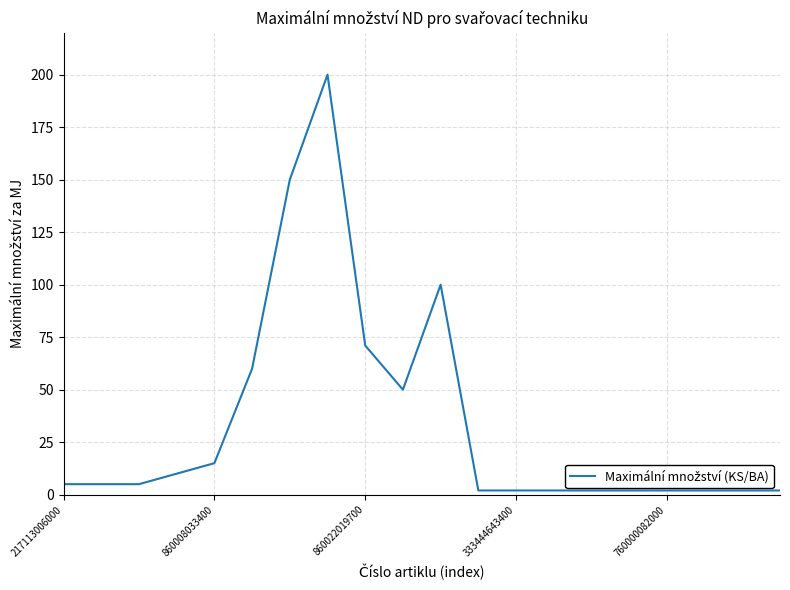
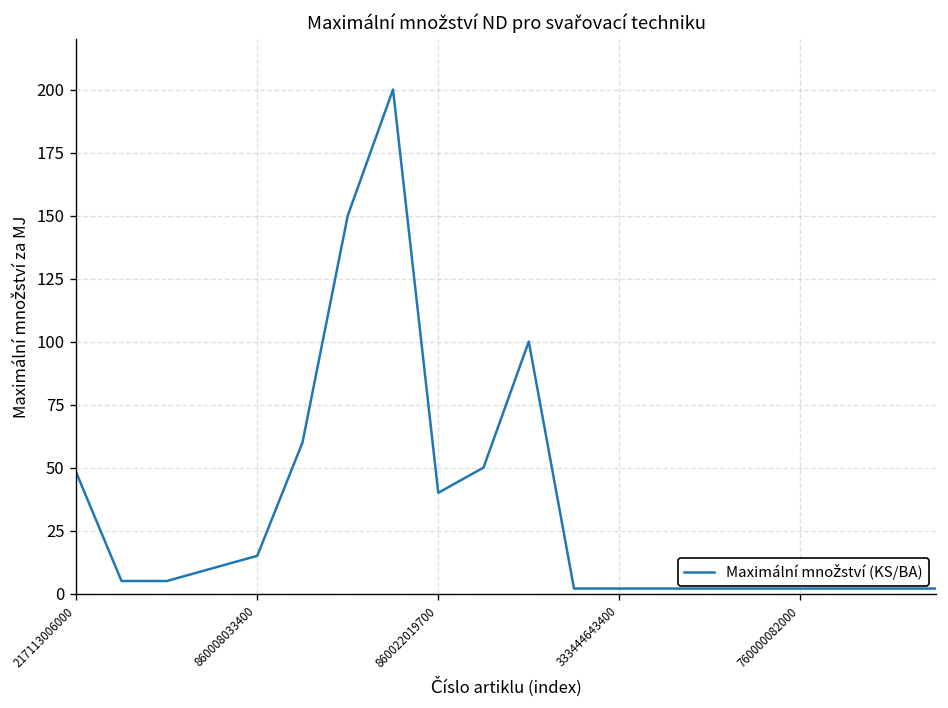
  {
-   "217113006000": 5,
+   "217113006000": 48,
    "860008033400": 15,
-   "860022019700": 71,
+   "860022019700": 40,
    "333444643400": 2,
    "760000082000": 2
  }
